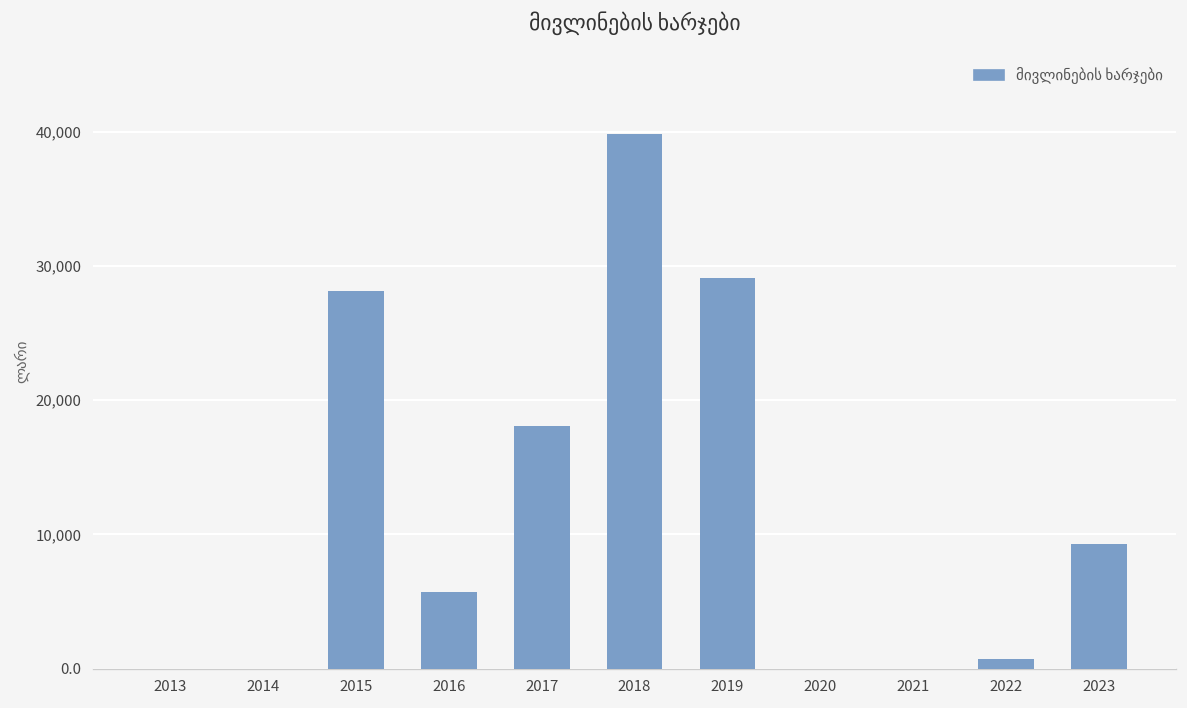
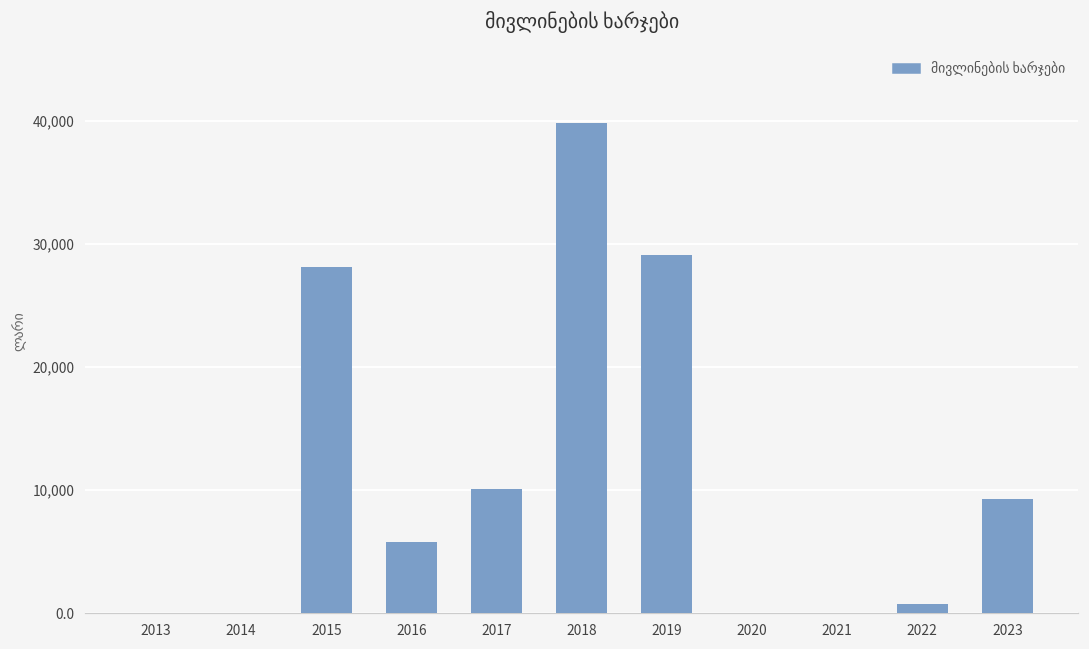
  {
    "2013": "0",
    "2014": "0",
    "2015": "28,100",
    "2016": "5,700",
-   "2017": "18,100",
+   "2017": "10,100",
    "2018": "39,800",
    "2019": "29,100",
    "2020": "0",
    "2021": "0",
    "2022": "700",
    "2023": "9,300"
  }
